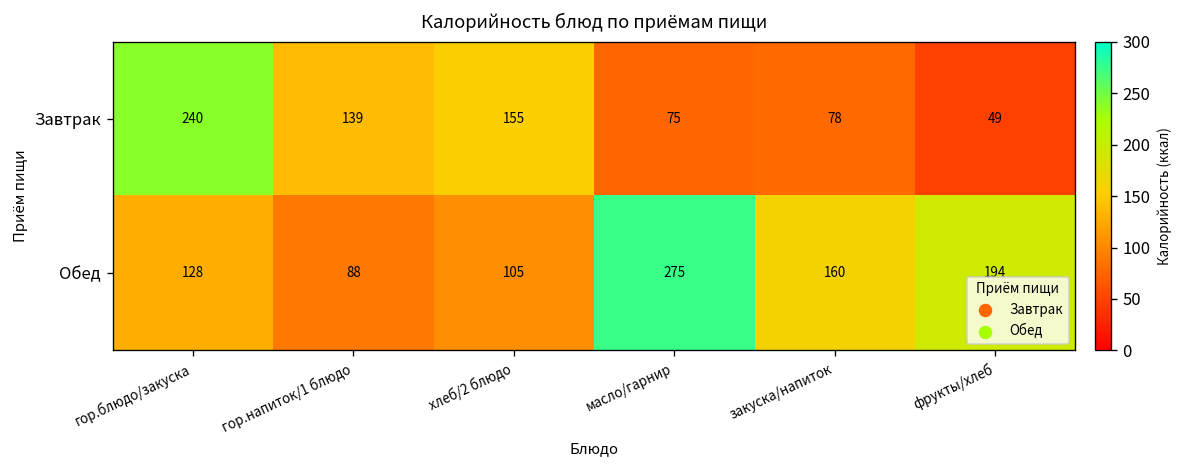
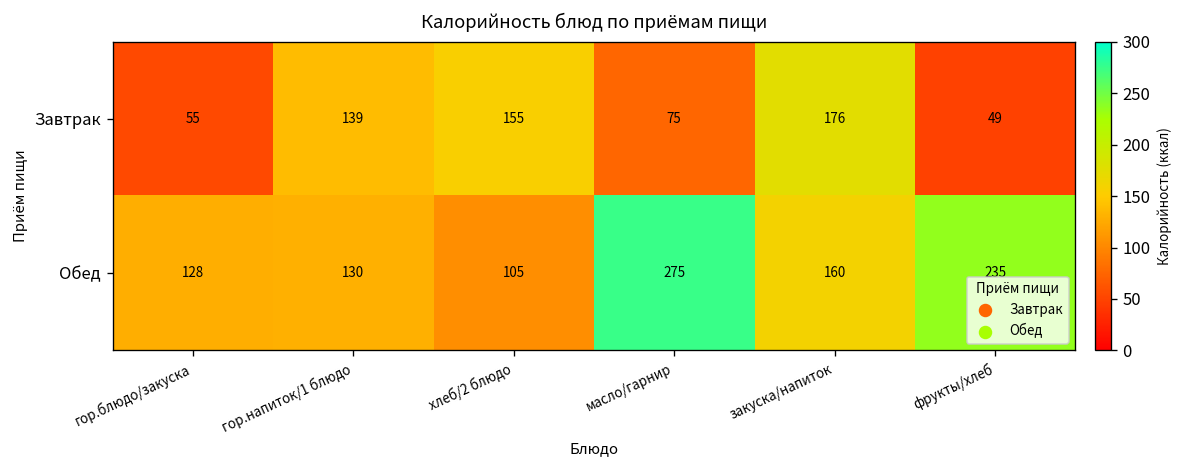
  {
    "Завтрак": {
-     "гор.блюдо/закуска": 240,
+     "гор.блюдо/закуска": 55,
      "гор.напиток/1 блюдо": 139,
      "хлеб/2 блюдо": 155,
      "масло/гарнир": 75,
-     "закуска/напиток": 78,
+     "закуска/напиток": 176,
      "фрукты/хлеб": 49
    },
    "Обед": {
      "гор.блюдо/закуска": 128,
-     "гор.напиток/1 блюдо": 88,
+     "гор.напиток/1 блюдо": 130,
      "хлеб/2 блюдо": 105,
      "масло/гарнир": 275,
      "закуска/напиток": 160,
-     "фрукты/хлеб": 194
+     "фрукты/хлеб": 235
    }
  }
